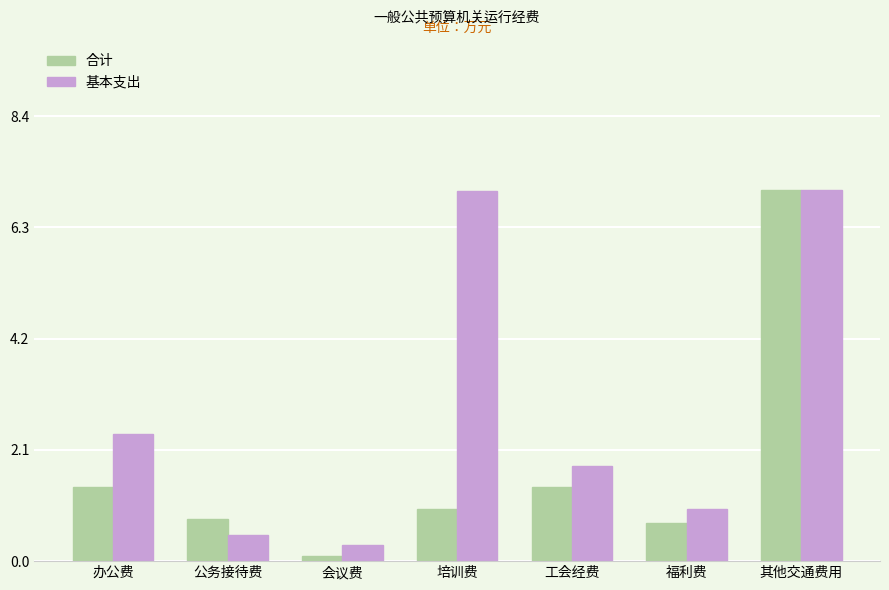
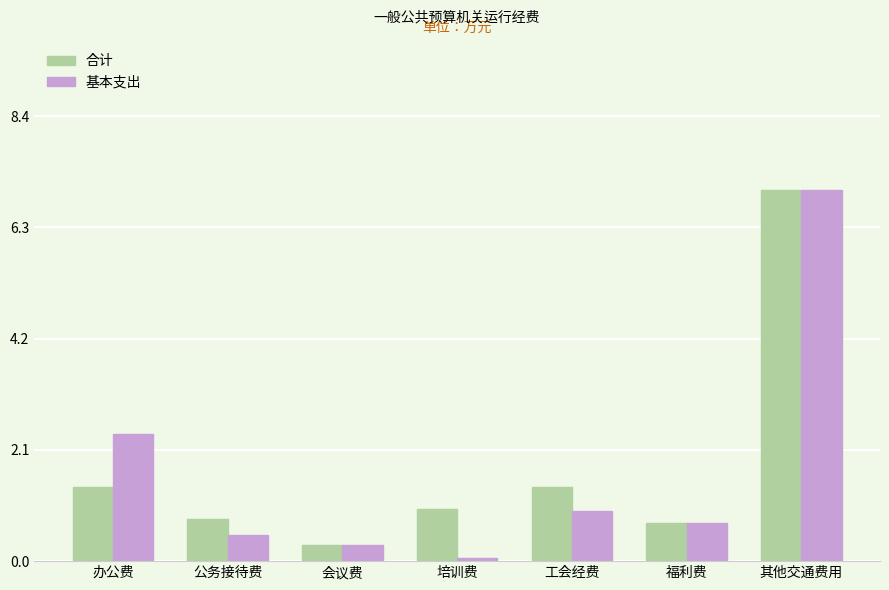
  {
    "合计": {
      "办公费": 1.4,
      "公务接待费": 0.8,
-     "会议费": 0.1,
+     "会议费": 0.3,
      "培训费": 1.0,
      "工会经费": 1.4,
      "福利费": 0.7,
      "其他交通费用": 7.0
    },
    "基本支出": {
      "办公费": 2.4,
      "公务接待费": 0.5,
      "会议费": 0.3,
-     "培训费": 7.0,
-     "工会经费": 1.8,
-     "福利费": 1.0,
+     "培训费": 0.1,
+     "工会经费": 1.0,
+     "福利费": 0.7,
      "其他交通费用": 7.0
    }
  }
